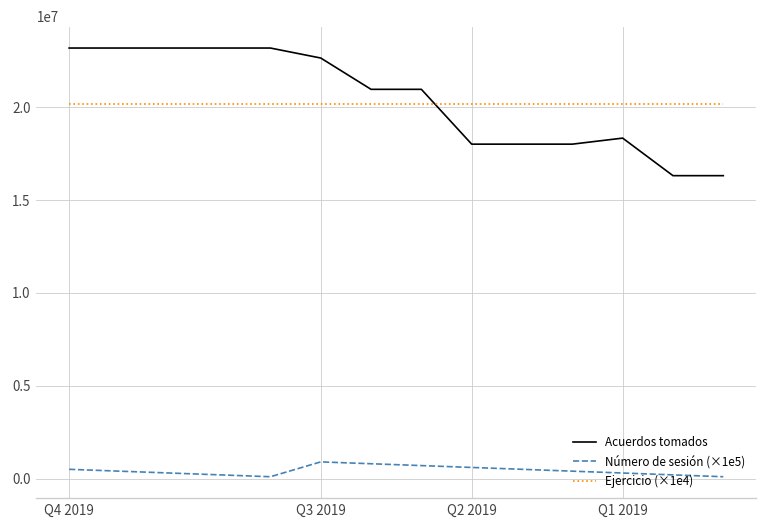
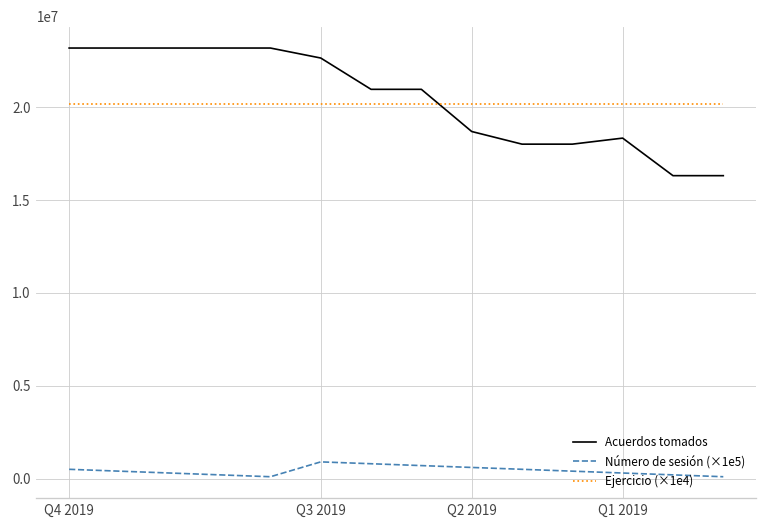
  {
    "Acuerdos tomados": {
      "Q4 2019": 23200000,
      "Q3 2019": 22700000,
-     "Q2 2019": 18000000,
+     "Q2 2019": 18700000,
      "Q1 2019": 18300000
    },
    "Número de sesión (×1e5)": {
      "Q4 2019": 500000,
      "Q3 2019": 900000,
      "Q2 2019": 600000,
      "Q1 2019": 300000
    },
    "Ejercicio (×1e4)": {
      "Q4 2019": 20200000,
      "Q3 2019": 20200000,
      "Q2 2019": 20200000,
      "Q1 2019": 20200000
    }
  }
